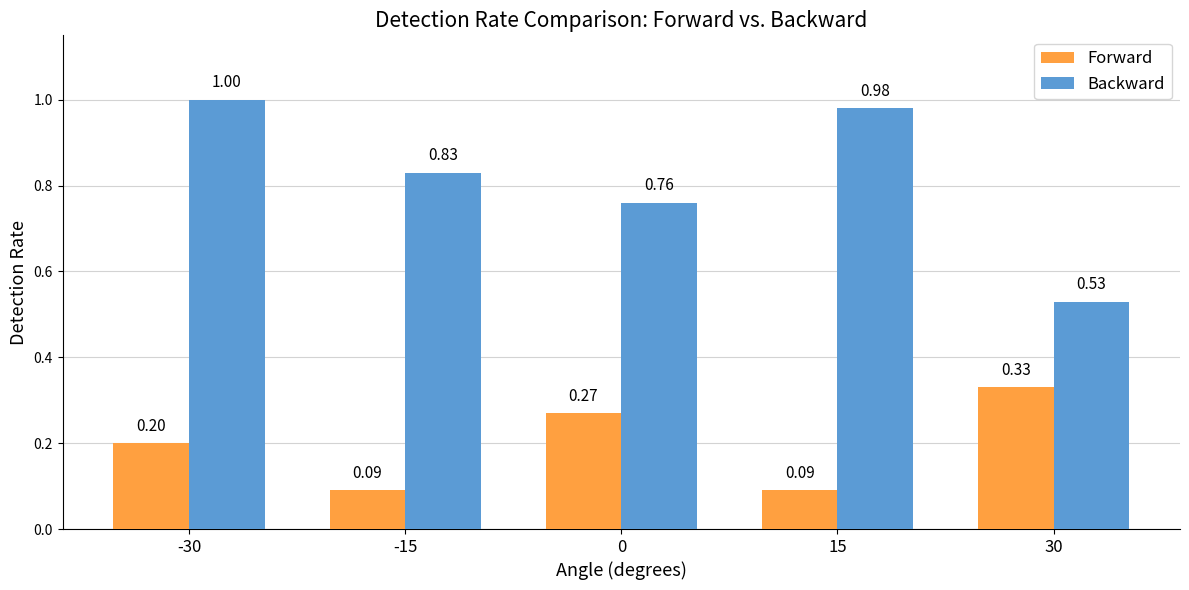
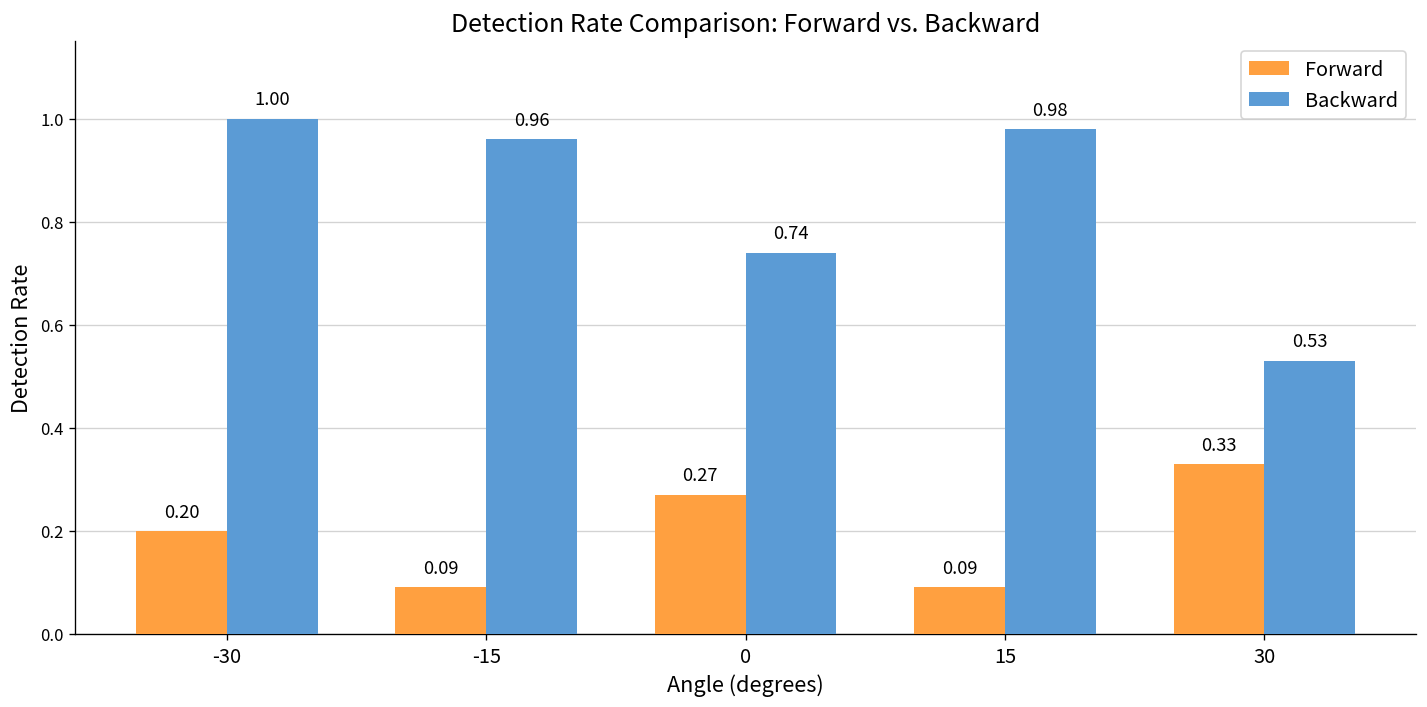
  {
    "Forward": {
      "-30": 0.20,
      "-15": 0.09,
      "0": 0.27,
      "15": 0.09,
      "30": 0.33
    },
    "Backward": {
      "-30": 1.00,
-     "-15": 0.83,
-     "0": 0.76,
+     "-15": 0.96,
+     "0": 0.74,
      "15": 0.98,
      "30": 0.53
    }
  }
